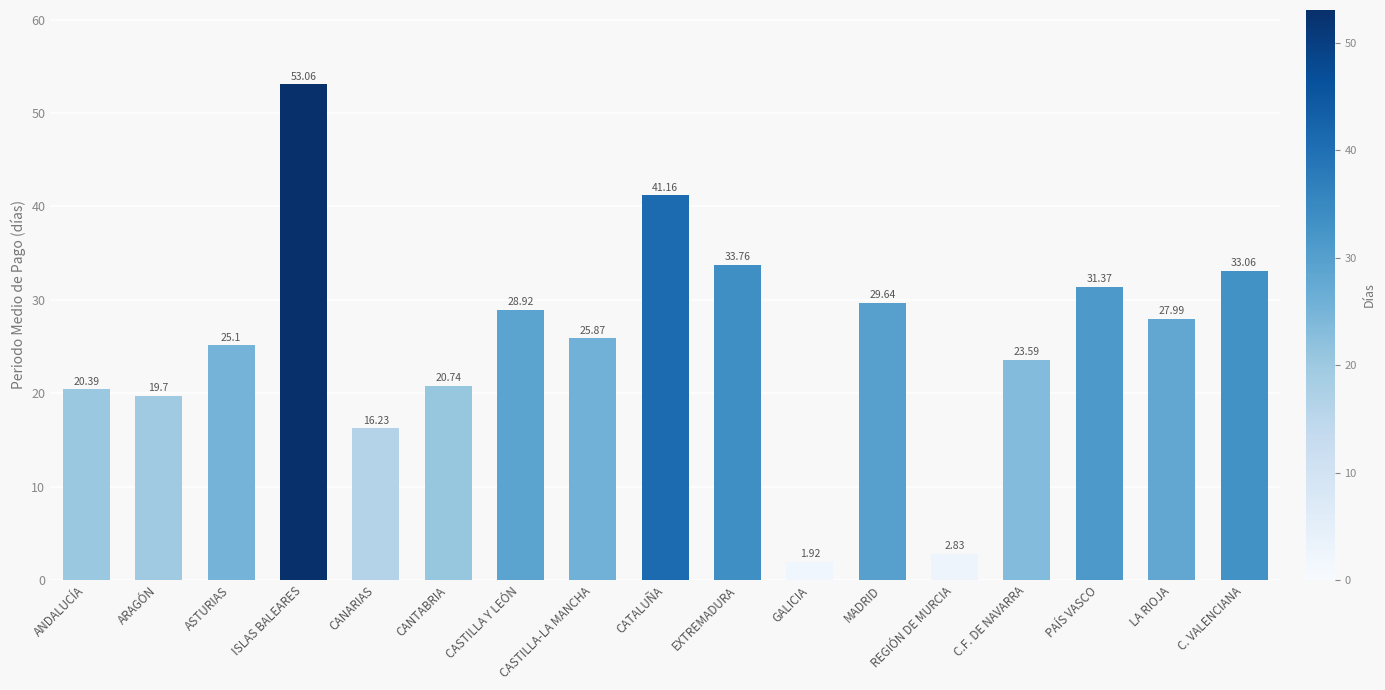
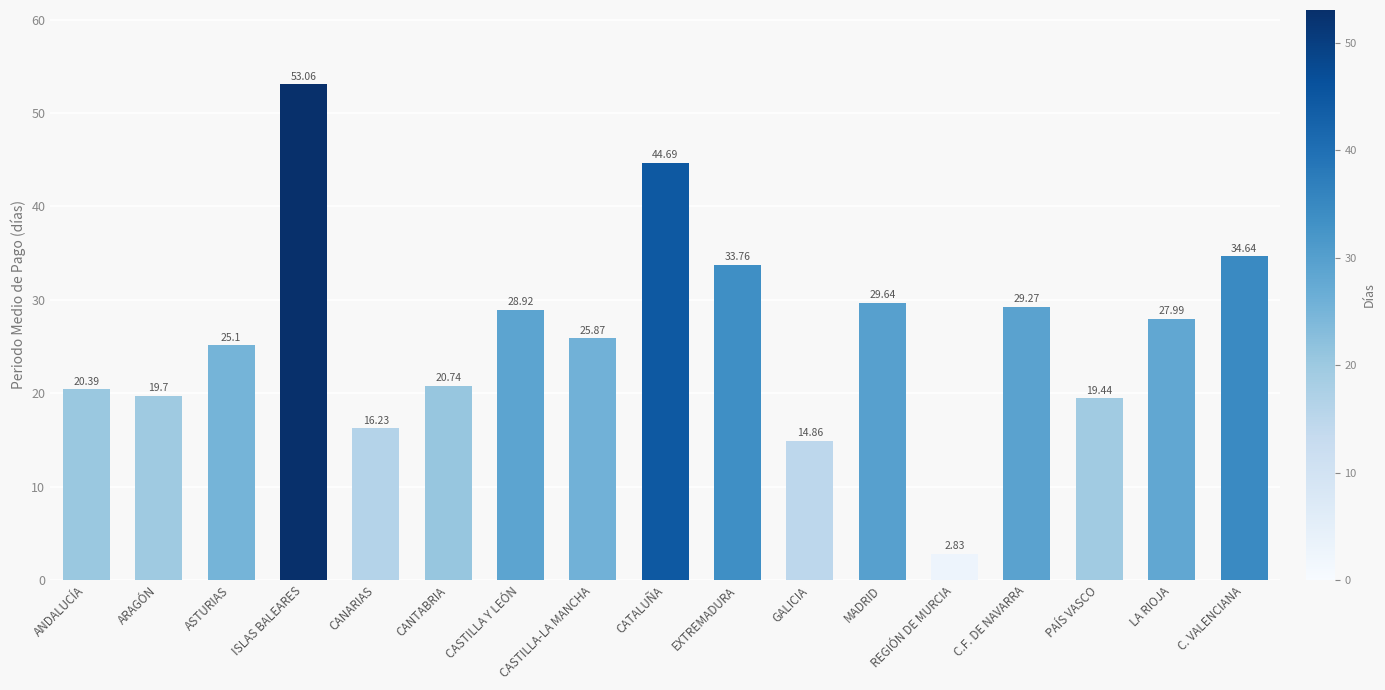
  {
    "ANDALUCÍA": 20.39,
    "ARAGÓN": 19.7,
    "ASTURIAS": 25.1,
    "ISLAS BALEARES": 53.06,
    "CANARIAS": 16.23,
    "CANTABRIA": 20.74,
    "CASTILLA Y LEÓN": 28.92,
    "CASTILLA-LA MANCHA": 25.87,
-   "CATALUÑA": 41.16,
+   "CATALUÑA": 44.69,
    "EXTREMADURA": 33.76,
-   "GALICIA": 1.92,
+   "GALICIA": 14.86,
    "MADRID": 29.64,
    "REGIÓN DE MURCIA": 2.83,
-   "C.F. DE NAVARRA": 23.59,
-   "PAÍS VASCO": 31.37,
+   "C.F. DE NAVARRA": 29.27,
+   "PAÍS VASCO": 19.44,
    "LA RIOJA": 27.99,
-   "C. VALENCIANA": 33.06
+   "C. VALENCIANA": 34.64
  }
